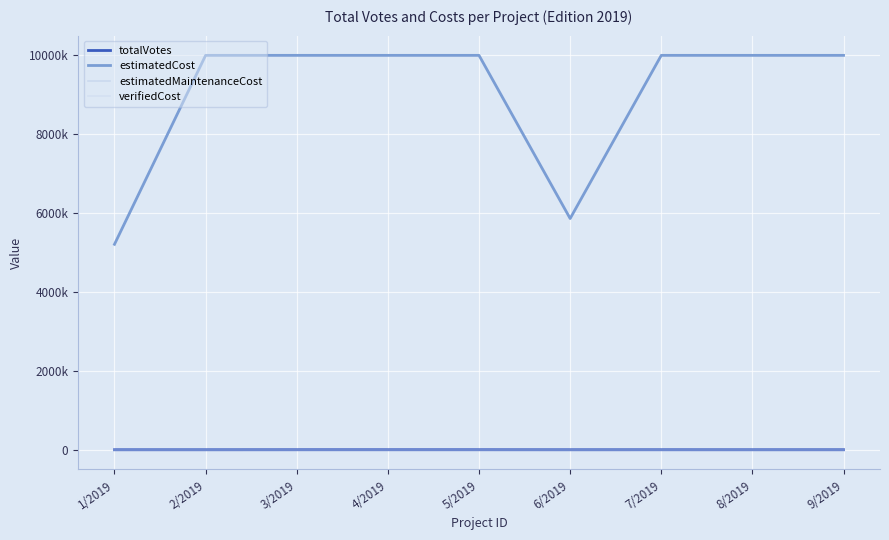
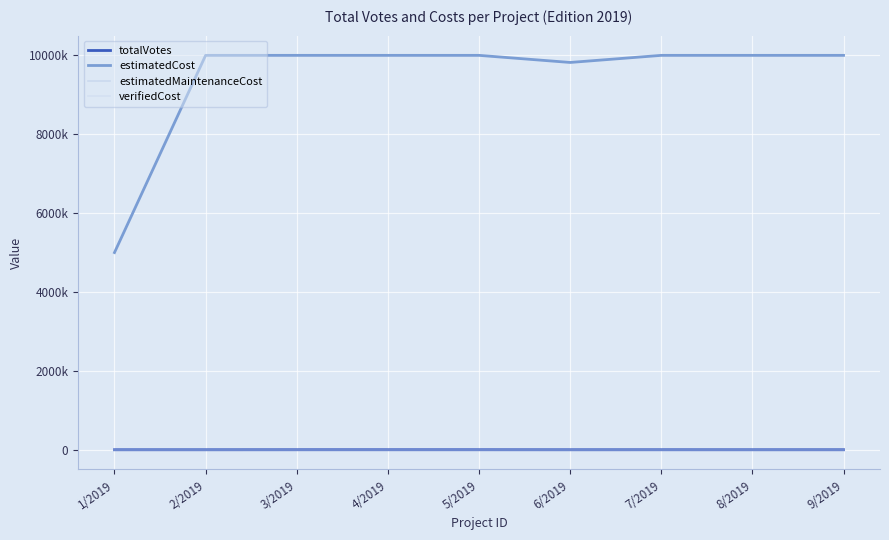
  {
    "verifiedCost": {
      "1/2019": 0,
      "2/2019": 0,
      "3/2019": 0,
      "4/2019": 0,
      "5/2019": 0,
      "6/2019": 0,
      "7/2019": 0,
      "8/2019": 0,
      "9/2019": 0
    },
    "estimatedCost": {
-     "1/2019": 5200000,
+     "1/2019": 5000000,
      "3/2019": 10000000,
      "4/2019": 10000000,
      "5/2019": 10000000,
-     "6/2019": 5900000,
+     "6/2019": 9800000,
      "7/2019": 10000000,
      "8/2019": 10000000,
      "9/2019": 10000000
    }
  }
